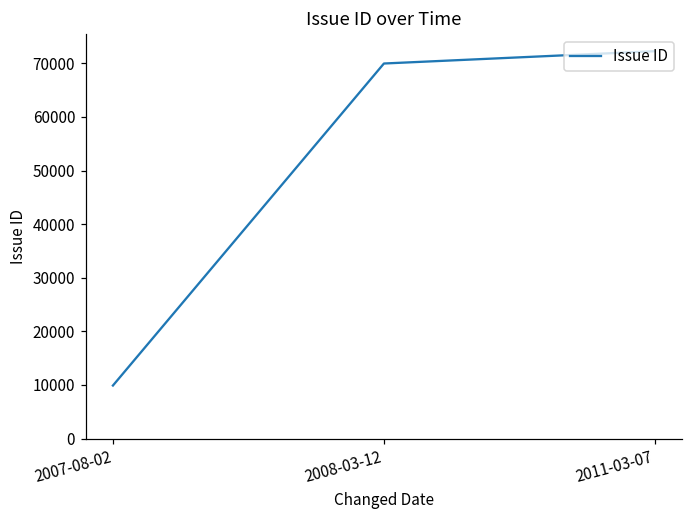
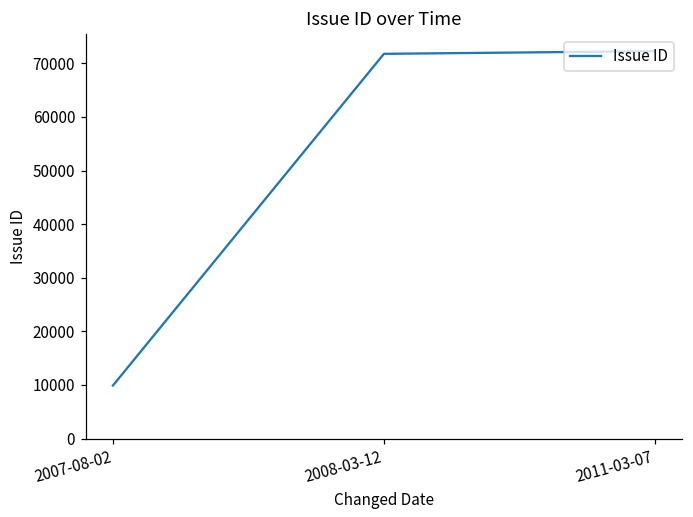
  {
    "2007-08-02": 10000,
-   "2008-03-12": 70000
+   "2008-03-12": 72000
  }
